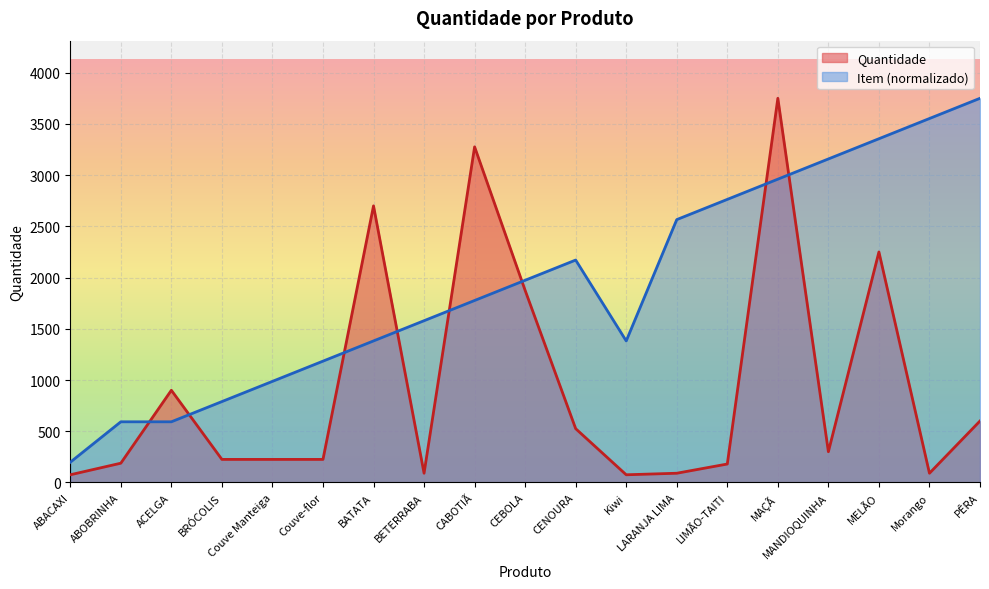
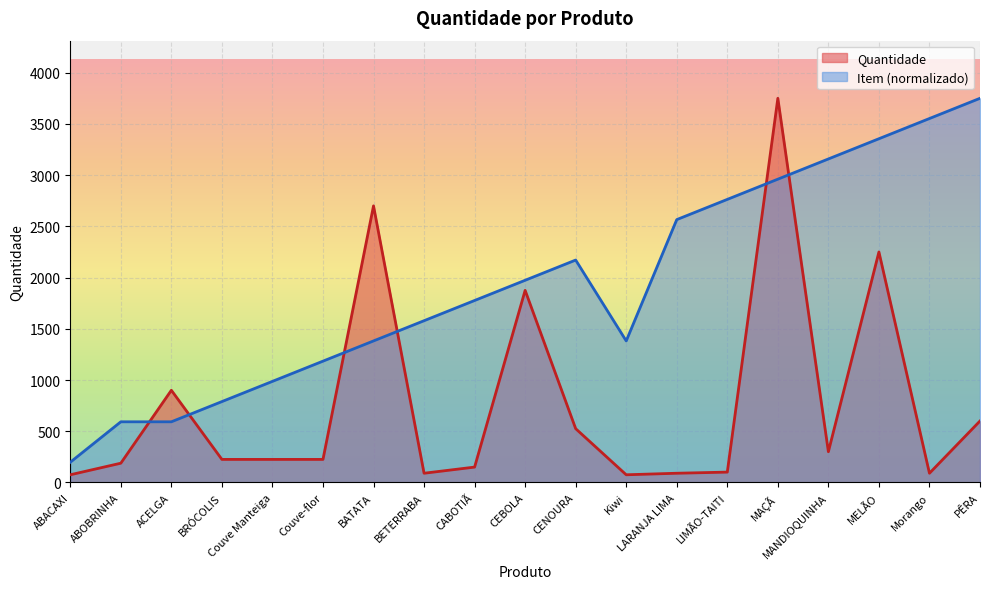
  {
    "Quantidade": {
      "ABACAXI": 80,
      "ABOBRINHA": 190,
      "ACELGA": 900,
      "BRÓCOLIS": 230,
      "Couve Manteiga": 230,
      "Couve-flor": 230,
      "BATATA": 2700,
      "BETERRABA": 90,
-     "CABOTIÃ": 3280,
+     "CABOTIÃ": 150,
      "CEBOLA": 1880,
      "CENOURA": 530,
      "Kiwi": 80,
      "LARANJA LIMA": 90,
-     "LIMÃO-TAITI": 180,
+     "LIMÃO-TAITI": 100,
      "MAÇÃ": 3750,
      "MANDIOQUINHA": 300,
      "MELÃO": 2250,
      "Morango": 90,
      "PÊRA": 600
    },
    "Item (normalizado)": {
      "ABACAXI": 200,
      "ABOBRINHA": 590,
      "ACELGA": 590,
      "BRÓCOLIS": 790,
      "Couve Manteiga": 990,
      "Couve-flor": 1180,
      "BATATA": 1380,
      "BETERRABA": 1580,
      "CABOTIÃ": 1780,
      "CEBOLA": 1970,
      "CENOURA": 2170,
      "Kiwi": 1380,
      "LARANJA LIMA": 2570,
      "LIMÃO-TAITI": 2760,
      "MAÇÃ": 2960,
      "MANDIOQUINHA": 3160,
      "MELÃO": 3360,
      "Morango": 3550,
      "PÊRA": 3750
    }
  }
